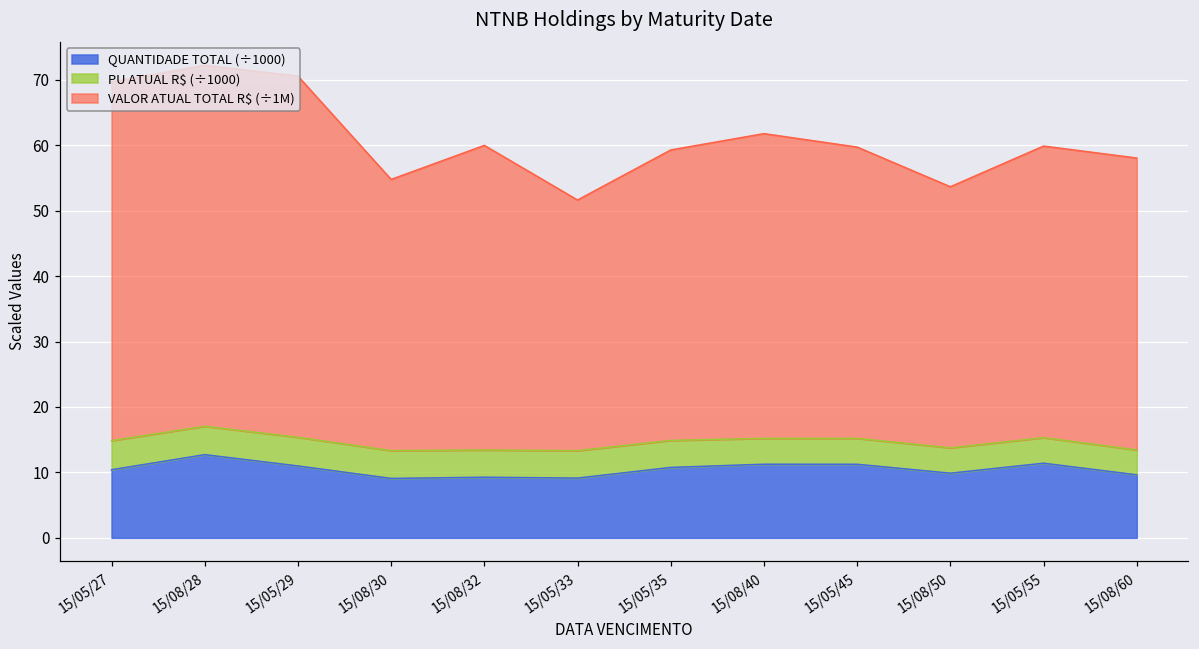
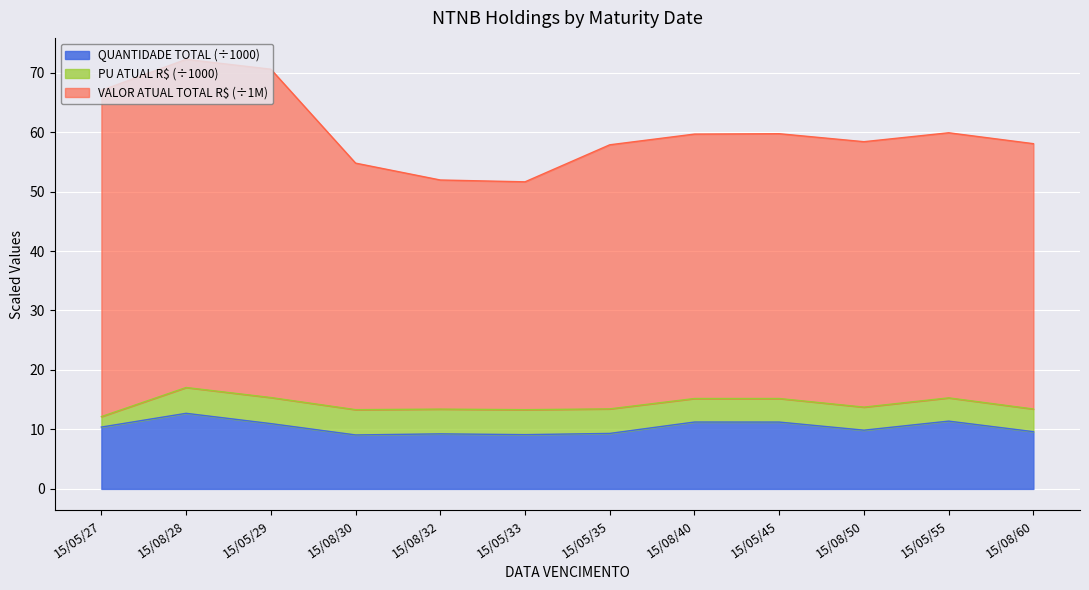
  {
    "QUANTIDADE TOTAL (÷1000)": {
      "15/05/27": 10,
      "15/08/28": 13,
      "15/05/29": 11,
      "15/08/30": 9,
      "15/08/32": 9,
      "15/05/33": 9,
-     "15/05/35": 11,
+     "15/05/35": 9,
      "15/08/40": 11,
      "15/05/45": 11,
      "15/08/50": 10,
      "15/05/55": 11,
      "15/08/60": 10
    },
    "PU ATUAL R$ (÷1000)": {
-     "15/05/27": 4,
+     "15/05/27": 2,
      "15/08/28": 4,
      "15/05/29": 4,
      "15/08/30": 4,
      "15/08/32": 4,
      "15/05/33": 4,
      "15/05/35": 4,
      "15/08/40": 4,
      "15/05/45": 4,
      "15/08/50": 4,
      "15/05/55": 4,
      "15/08/60": 4
    },
    "VALOR ATUAL TOTAL R$ (÷1M)": {
      "15/08/30": 41,
-     "15/08/32": 47,
+     "15/08/32": 39,
      "15/05/33": 38,
      "15/05/35": 44,
-     "15/08/40": 47,
+     "15/08/40": 44,
      "15/05/45": 45,
-     "15/08/50": 40,
+     "15/08/50": 45,
      "15/05/55": 45,
      "15/08/60": 45
    }
  }
